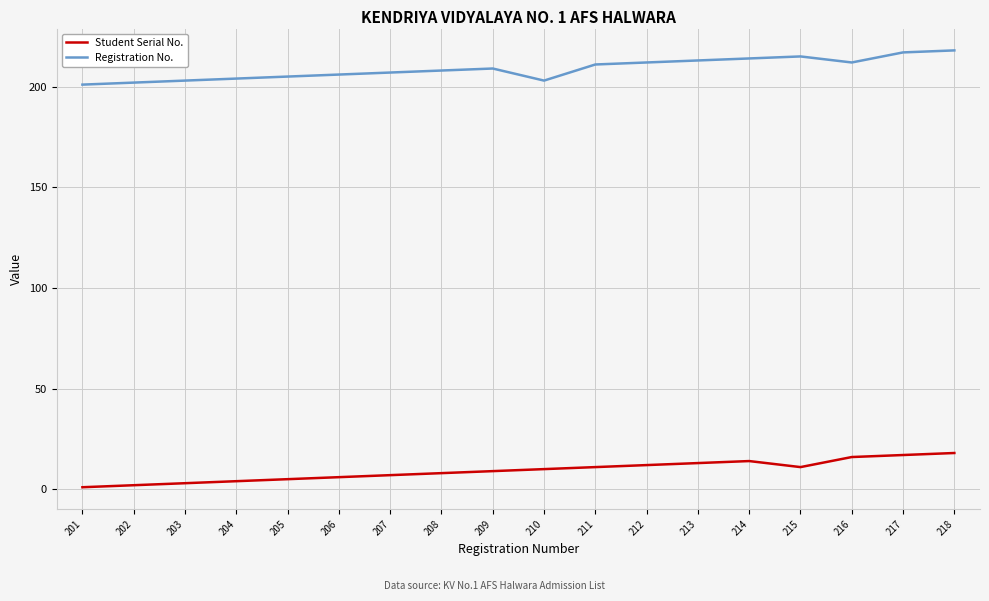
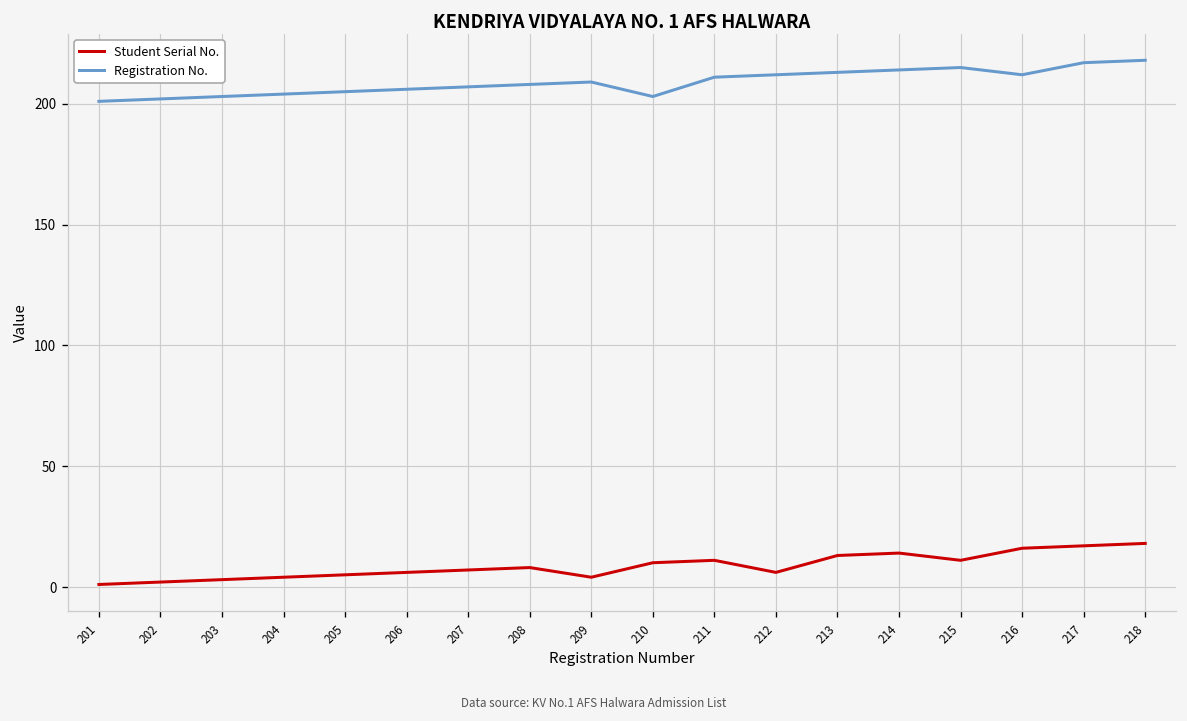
  {
    "Student Serial No.": {
      "201": 1,
      "202": 2,
      "203": 3,
      "204": 4,
      "205": 5,
      "206": 6,
      "207": 7,
      "208": 8,
-     "209": 9,
+     "209": 4,
      "210": 10,
      "211": 11,
-     "212": 12,
+     "212": 6,
      "213": 13,
      "214": 14,
      "215": 11,
      "216": 16,
      "217": 17,
      "218": 18
    },
    "Registration No.": {
      "201": 201,
      "202": 202,
      "203": 203,
      "204": 204,
      "205": 205,
      "206": 206,
      "207": 207,
      "208": 208,
      "209": 209,
      "210": 203,
      "211": 211,
      "212": 212,
      "213": 213,
      "214": 214,
      "215": 215,
      "216": 212,
      "217": 217,
      "218": 218
    }
  }
